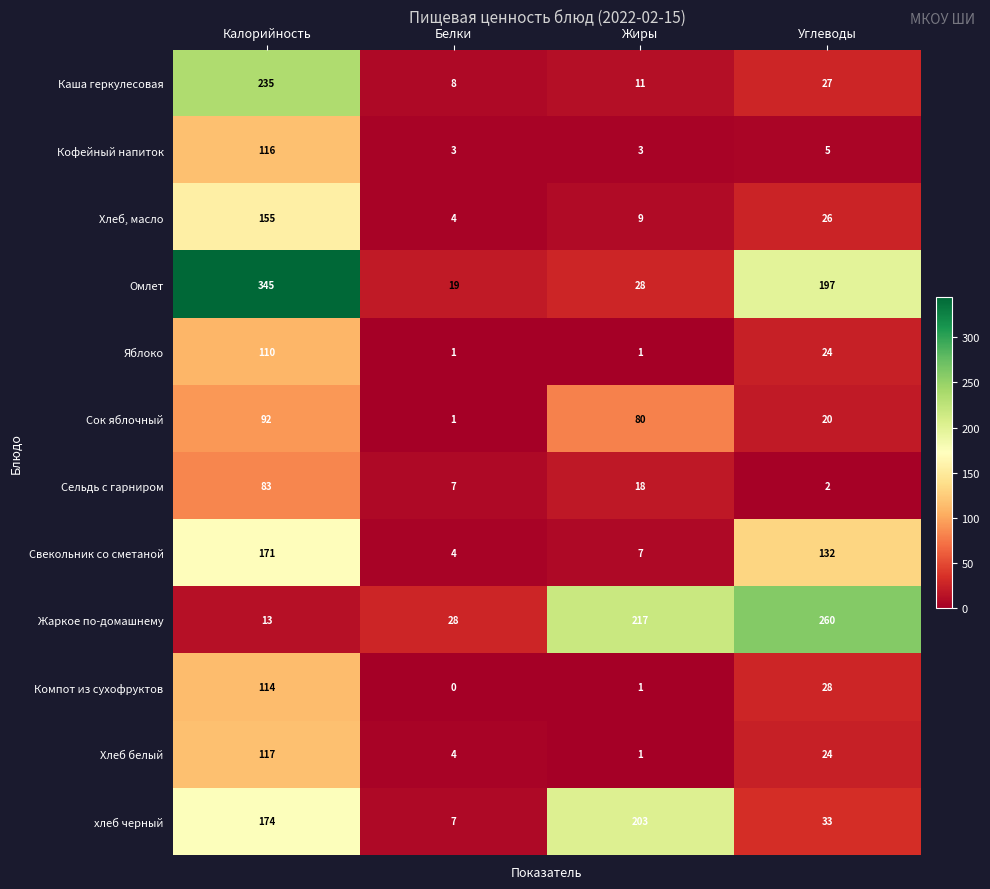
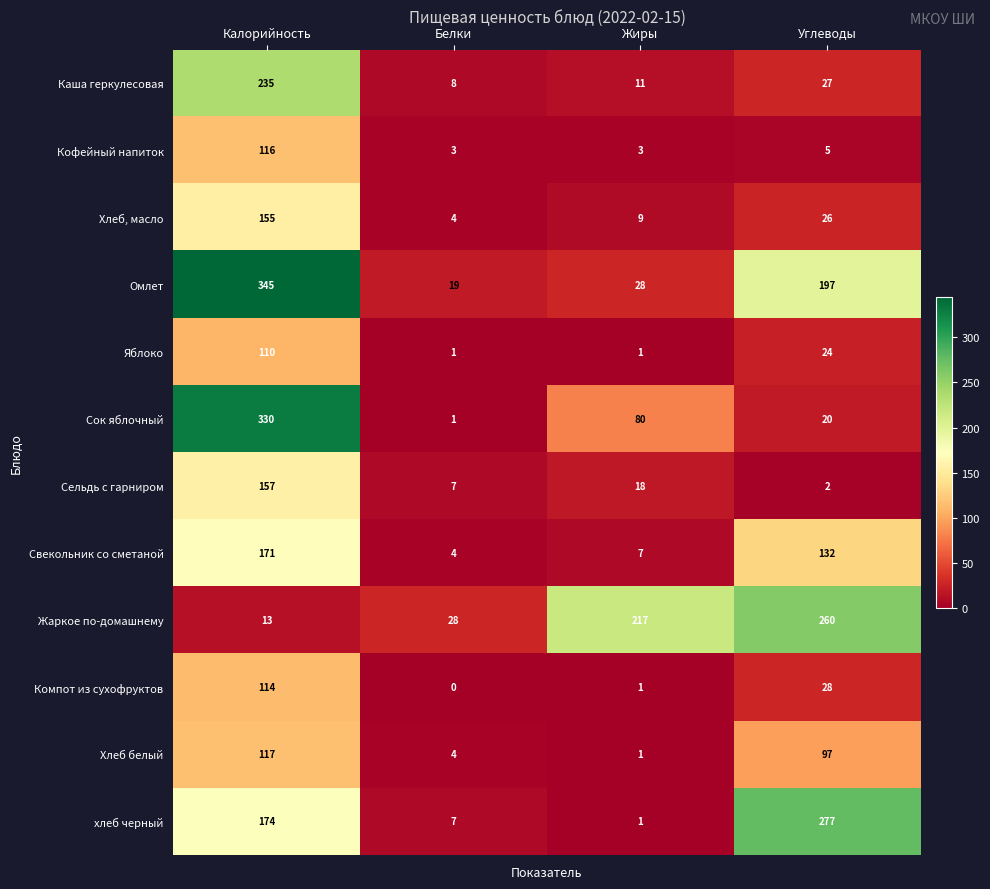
  {
    "Каша геркулесовая": {
      "Калорийность": 235,
      "Белки": 8,
      "Жиры": 11,
      "Углеводы": 27
    },
    "Кофейный напиток": {
      "Калорийность": 116,
      "Белки": 3,
      "Жиры": 3,
      "Углеводы": 5
    },
    "Хлеб, масло": {
      "Калорийность": 155,
      "Белки": 4,
      "Жиры": 9,
      "Углеводы": 26
    },
    "Омлет": {
      "Калорийность": 345,
      "Белки": 19,
      "Жиры": 28,
      "Углеводы": 197
    },
    "Яблоко": {
      "Калорийность": 110,
      "Белки": 1,
      "Жиры": 1,
      "Углеводы": 24
    },
    "Сок яблочный": {
-     "Калорийность": 92,
+     "Калорийность": 330,
      "Белки": 1,
      "Жиры": 80,
      "Углеводы": 20
    },
    "Сельдь с гарниром": {
-     "Калорийность": 83,
+     "Калорийность": 157,
      "Белки": 7,
      "Жиры": 18,
      "Углеводы": 2
    },
    "Свекольник со сметаной": {
      "Калорийность": 171,
      "Белки": 4,
      "Жиры": 7,
      "Углеводы": 132
    },
    "Жаркое по-домашнему": {
      "Калорийность": 13,
      "Белки": 28,
      "Жиры": 217,
      "Углеводы": 260
    },
    "Компот из сухофруктов": {
      "Калорийность": 114,
      "Белки": 0,
      "Жиры": 1,
      "Углеводы": 28
    },
    "Хлеб белый": {
      "Калорийность": 117,
      "Белки": 4,
      "Жиры": 1,
-     "Углеводы": 24
+     "Углеводы": 97
    },
    "хлеб черный": {
      "Калорийность": 174,
      "Белки": 7,
-     "Жиры": 203,
-     "Углеводы": 33
+     "Жиры": 1,
+     "Углеводы": 277
    }
  }
